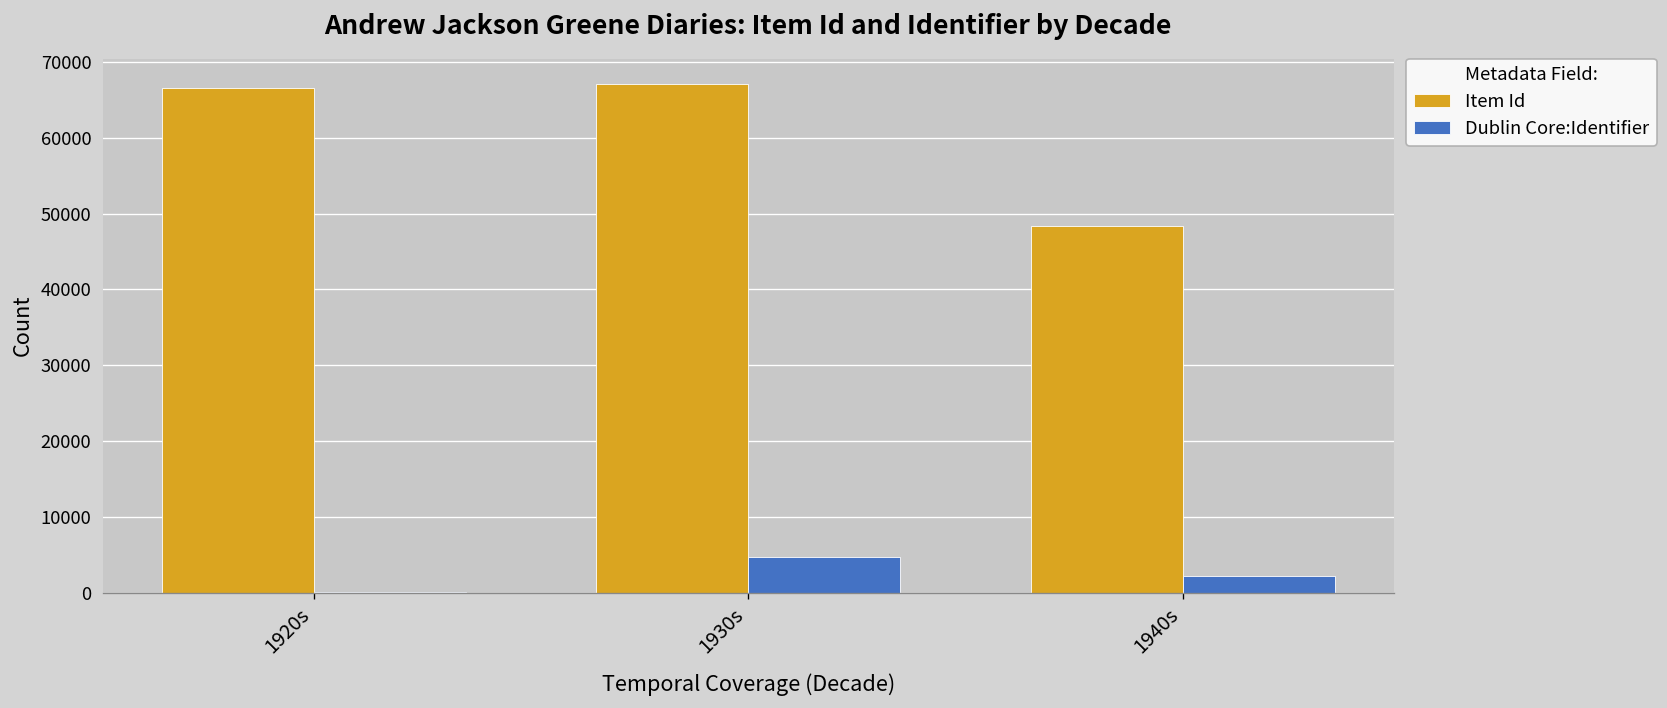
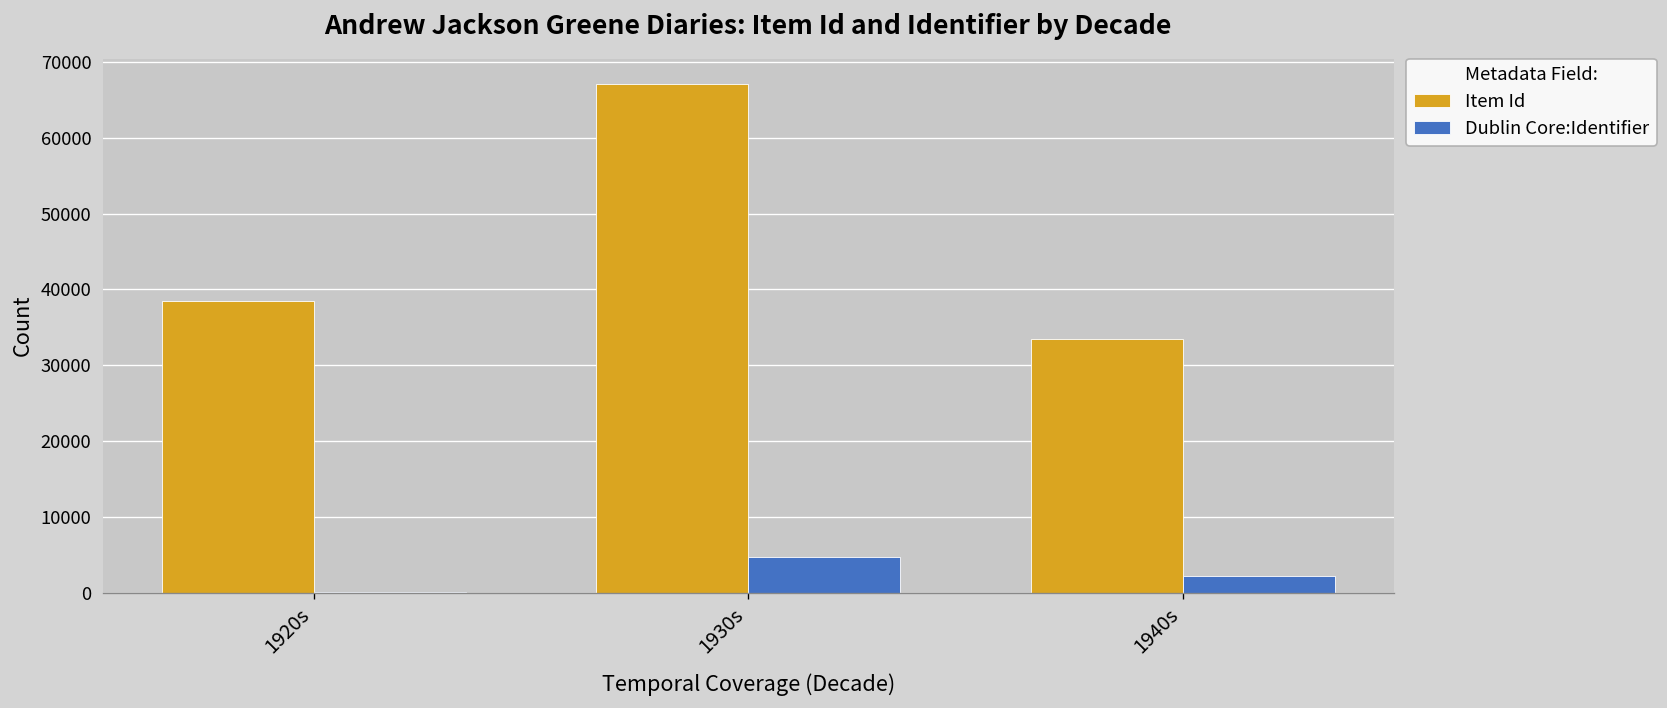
  {
    "Item Id": {
-     "1920s": 67000,
+     "1920s": 39000,
      "1930s": 67000,
-     "1940s": 48000
+     "1940s": 33000
    },
    "Dublin Core:Identifier": {
      "1930s": 5000,
      "1940s": 2000
    }
  }
